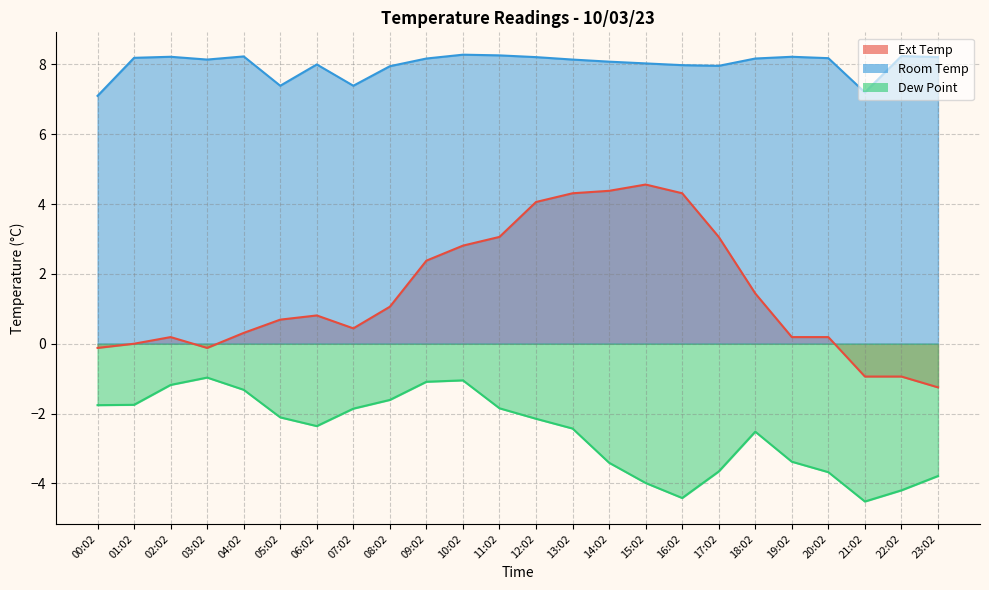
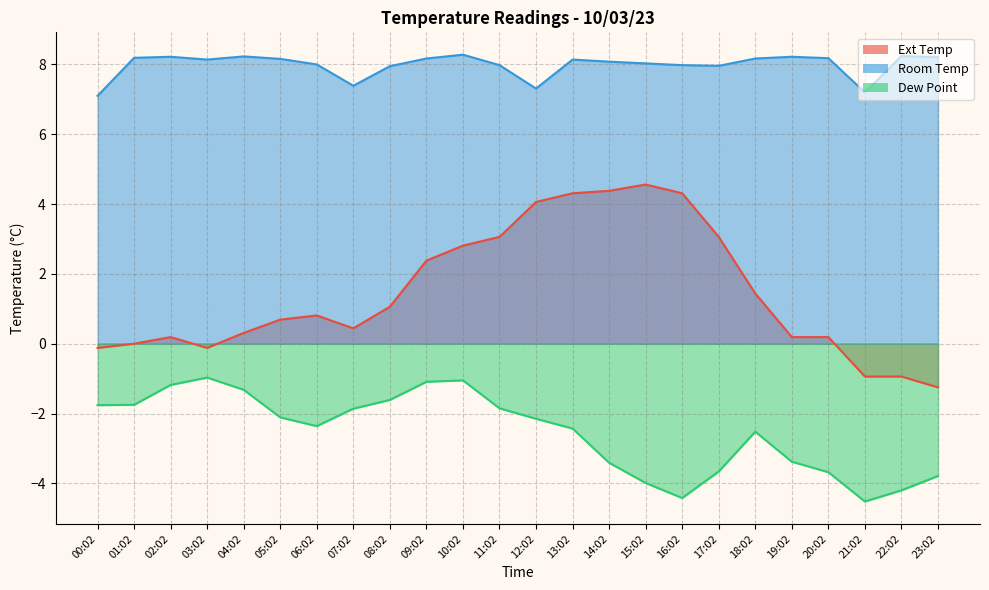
  {
    "Room Temp": {
      "00:02": 7.1,
      "01:02": 8.2,
      "02:02": 8.2,
      "03:02": 8.1,
      "04:02": 8.2,
-     "05:02": 7.4,
+     "05:02": 8.2,
      "06:02": 8.0,
      "07:02": 7.4,
      "08:02": 8.0,
      "09:02": 8.2,
      "10:02": 8.3,
-     "11:02": 8.3,
-     "12:02": 8.2,
+     "11:02": 8.0,
+     "12:02": 7.3,
      "13:02": 8.1,
      "14:02": 8.1,
      "15:02": 8.0,
      "16:02": 8.0,
      "17:02": 8.0,
      "18:02": 8.2,
      "19:02": 8.2,
      "20:02": 8.2
    }
  }
